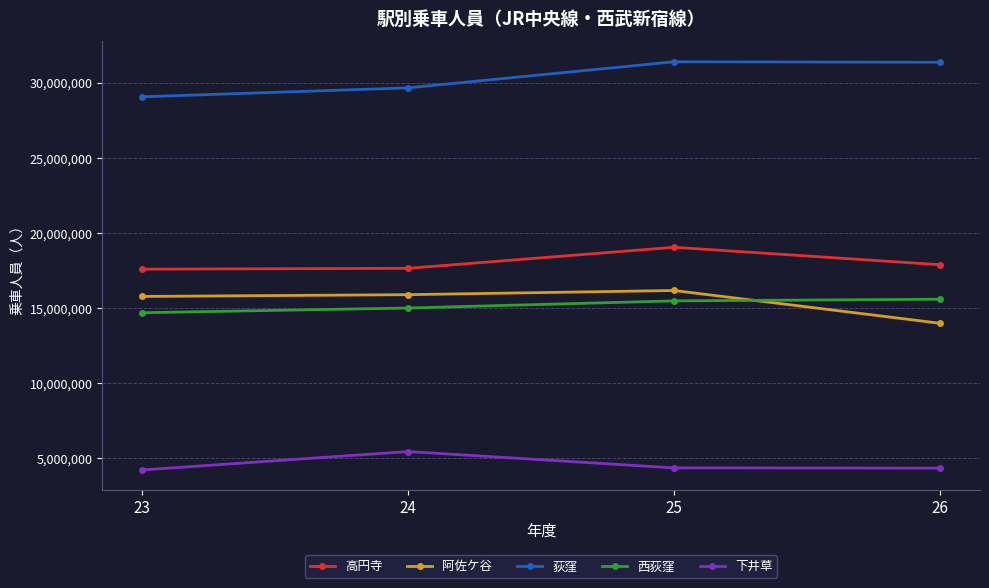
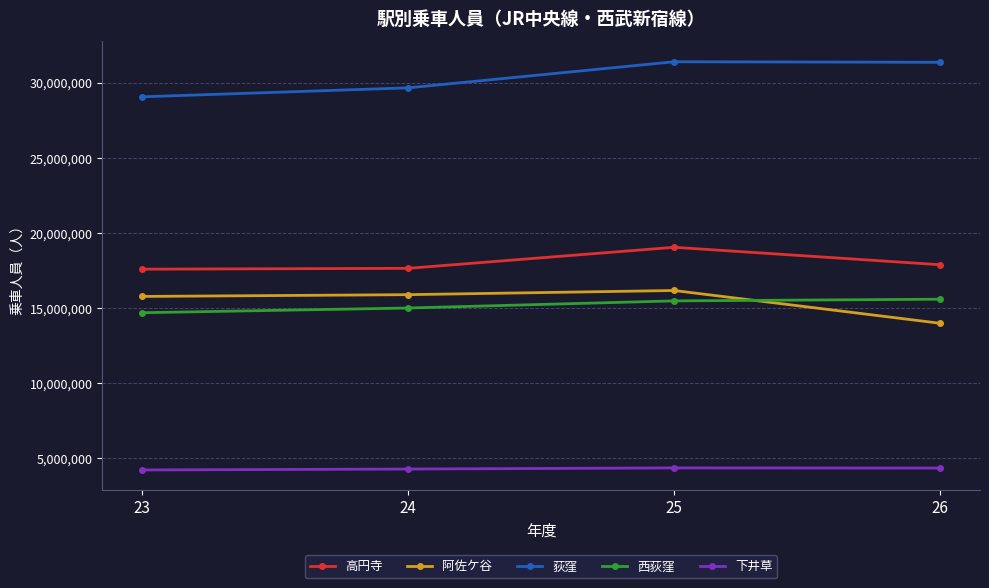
  {
    "高円寺": {
      "23": "17,600,000",
      "24": "17,600,000",
      "25": "19,000,000",
      "26": "17,900,000"
    },
    "阿佐ケ谷": {
      "23": "15,800,000",
      "24": "15,900,000",
      "25": "16,200,000",
      "26": "14,000,000"
    },
    "荻窪": {
      "23": "29,100,000",
      "24": "29,700,000",
      "25": "31,400,000",
      "26": "31,400,000"
    },
    "西荻窪": {
      "23": "14,700,000",
      "24": "15,000,000",
      "25": "15,500,000",
      "26": "15,600,000"
    },
    "下井草": {
      "23": "4,200,000",
-     "24": "5,400,000",
+     "24": "4,300,000",
      "25": "4,400,000",
      "26": "4,300,000"
    }
  }
